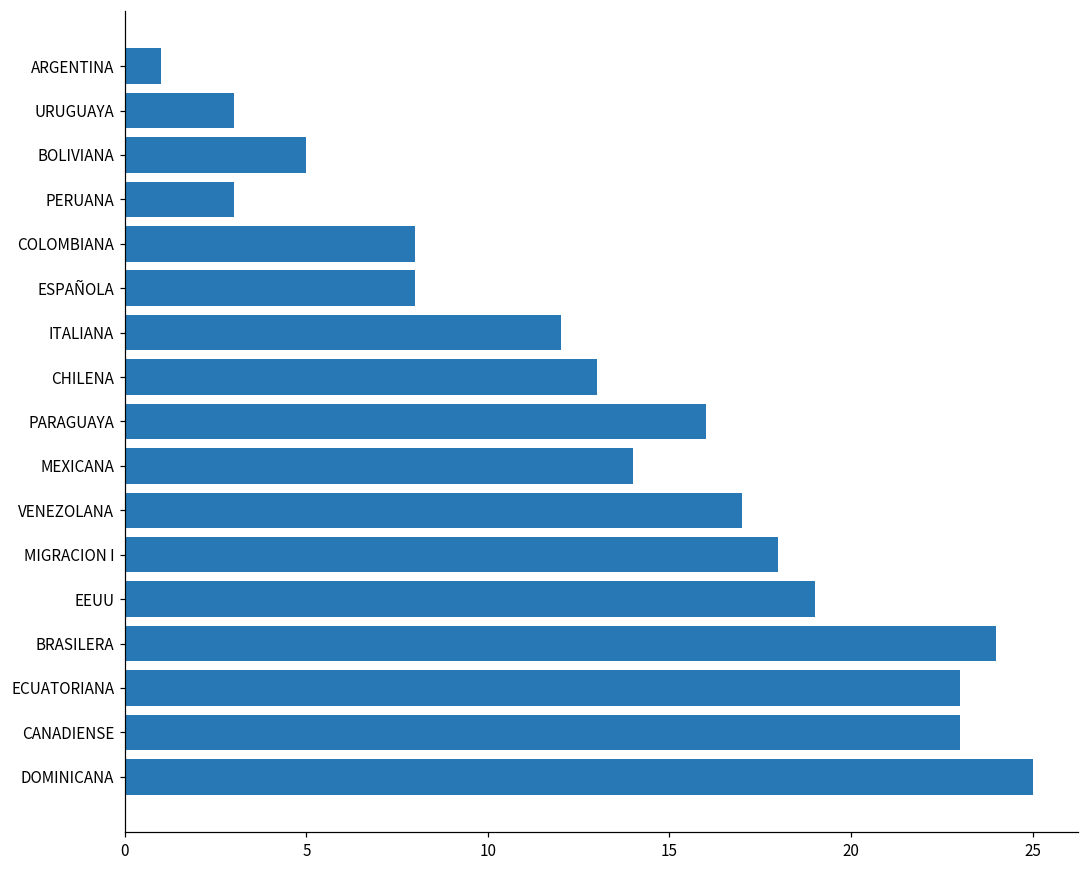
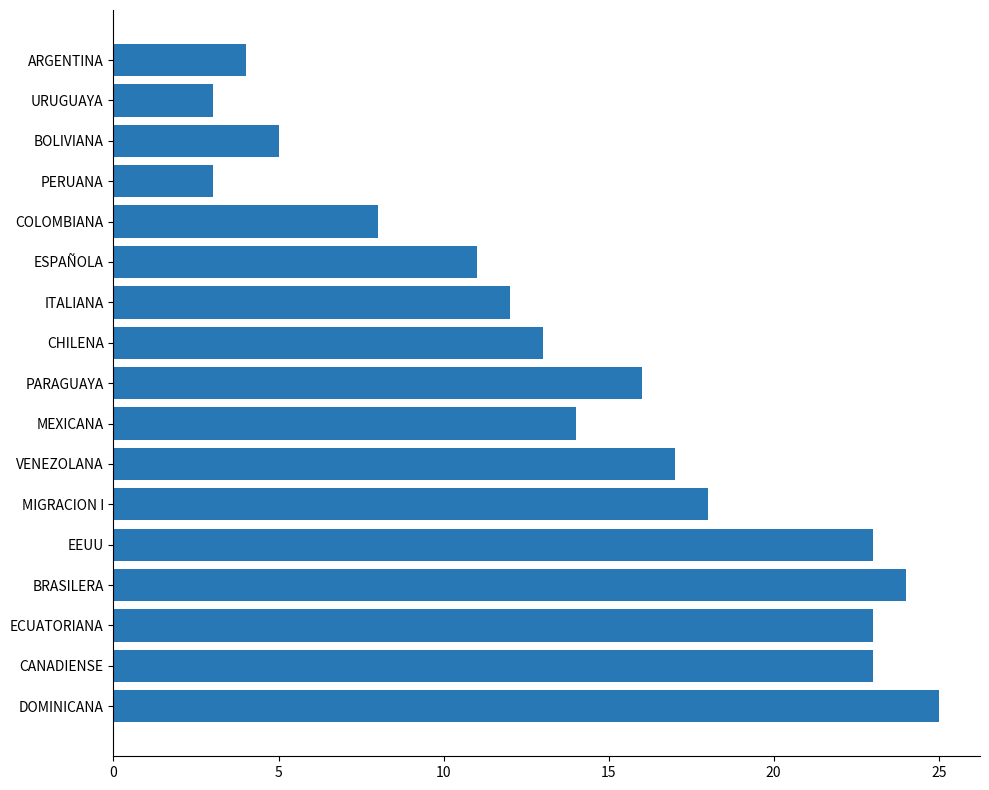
  {
-   "ARGENTINA": 1,
+   "ARGENTINA": 4,
    "URUGUAYA": 3,
    "BOLIVIANA": 5,
    "PERUANA": 3,
    "COLOMBIANA": 8,
-   "ESPAÑOLA": 8,
+   "ESPAÑOLA": 11,
    "ITALIANA": 12,
    "CHILENA": 13,
    "PARAGUAYA": 16,
    "MEXICANA": 14,
    "VENEZOLANA": 17,
    "MIGRACION I": 18,
-   "EEUU": 19,
+   "EEUU": 23,
    "BRASILERA": 24,
    "ECUATORIANA": 23,
    "CANADIENSE": 23,
    "DOMINICANA": 25
  }
